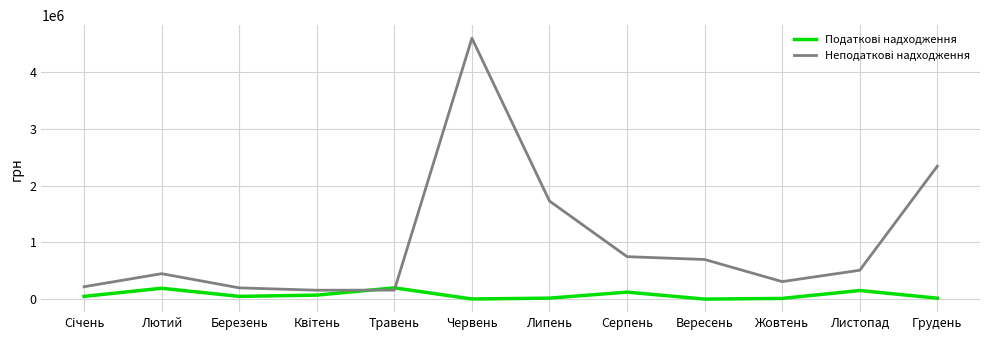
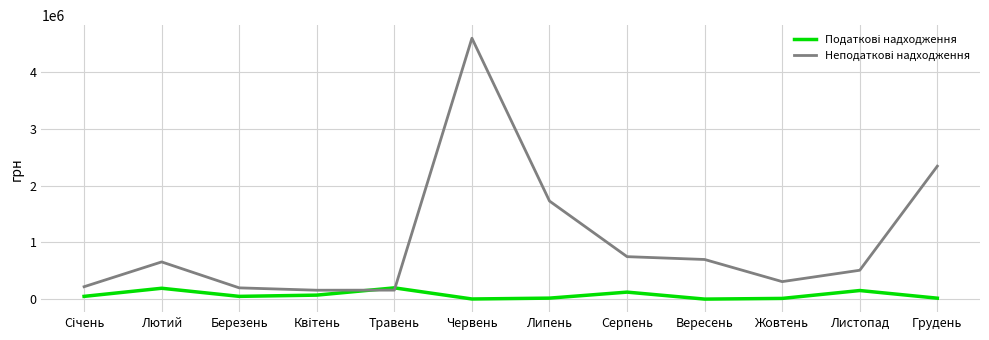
  {
    "Податкові надходження": {
      "Січень": 100000,
      "Лютий": 200000,
      "Березень": 100000,
      "Квітень": 100000,
      "Червень": 0,
      "Липень": 0,
      "Серпень": 100000,
      "Вересень": 0,
      "Жовтень": 0,
      "Листопад": 200000,
      "Грудень": 0
    },
    "Неподаткові надходження": {
      "Січень": 200000,
-     "Лютий": 500000,
+     "Лютий": 700000,
      "Березень": 200000,
      "Квітень": 200000,
      "Червень": 4600000,
      "Липень": 1700000,
      "Серпень": 800000,
      "Вересень": 700000,
      "Жовтень": 300000,
      "Листопад": 500000,
      "Грудень": 2300000
    }
  }
